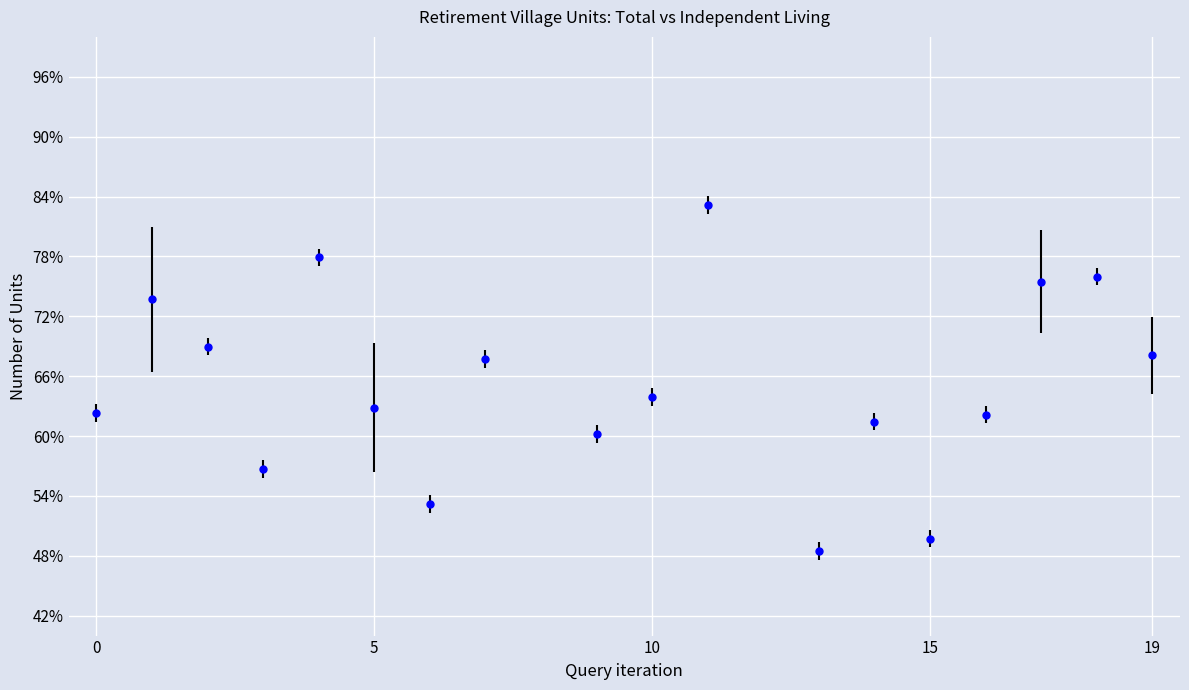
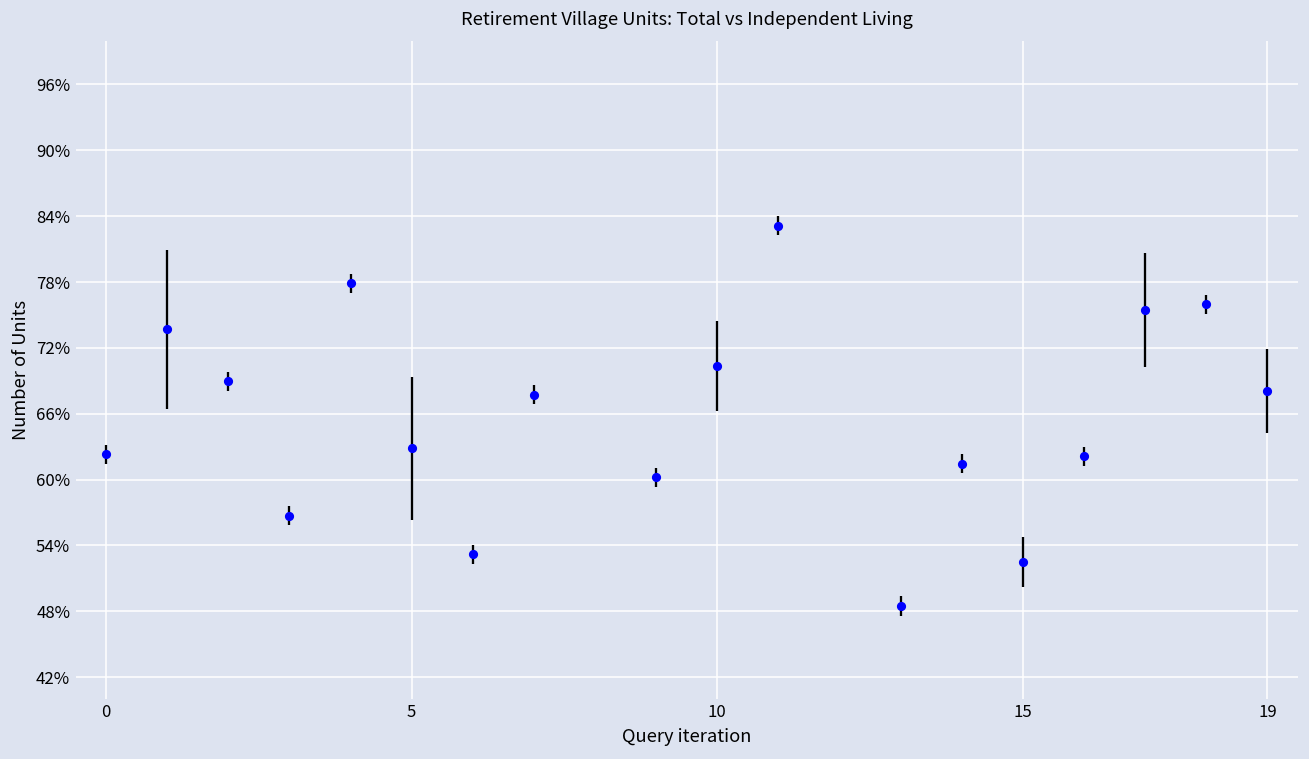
  {
    "0": "62%",
    "5": "63%",
-   "10": "64%",
-   "15": "50%",
+   "10": "70%",
+   "15": "53%",
    "19": "68%"
  }
